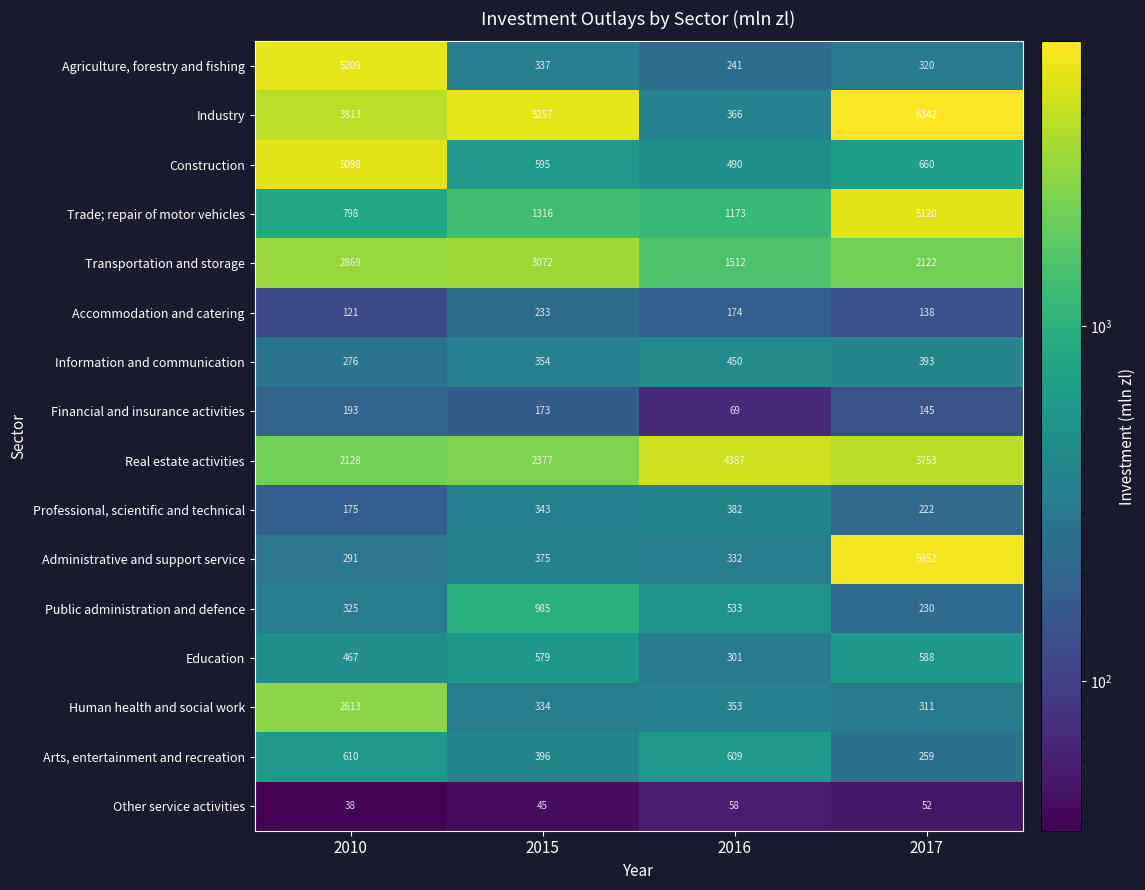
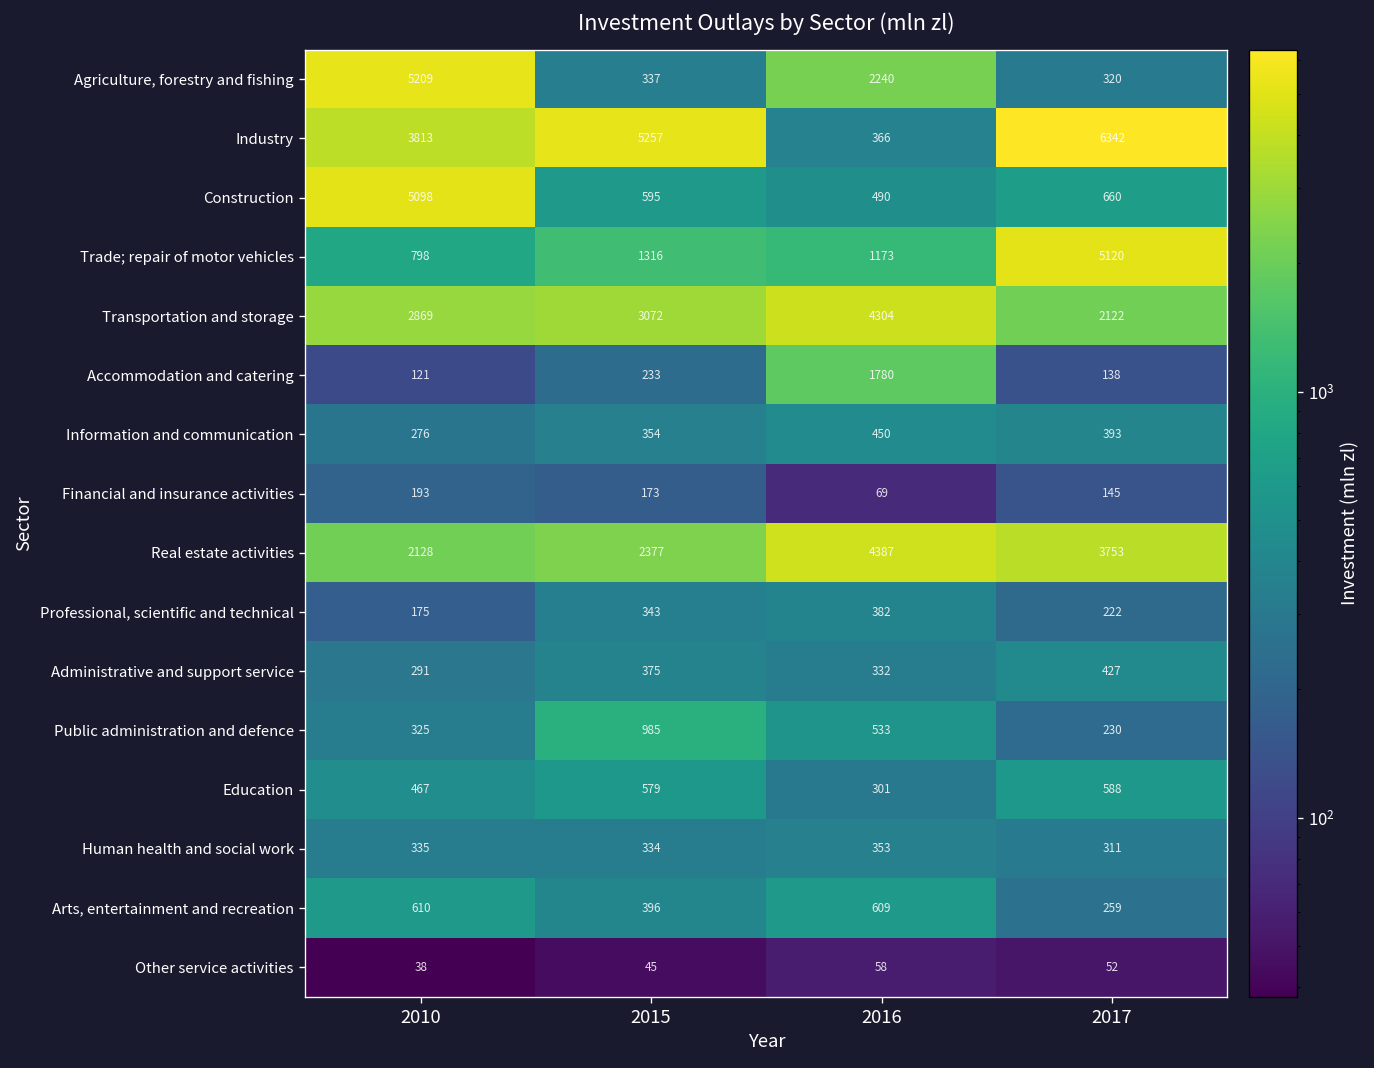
  {
    "Agriculture, forestry and fishing": {
      "2010": 5209,
      "2015": 337,
-     "2016": 241,
+     "2016": 2240,
      "2017": 320
    },
    "Industry": {
      "2010": 3813,
      "2015": 5257,
      "2016": 366,
      "2017": 6342
    },
    "Construction": {
      "2010": 5098,
      "2015": 595,
      "2016": 490,
      "2017": 660
    },
    "Trade; repair of motor vehicles": {
      "2010": 798,
      "2015": 1316,
      "2016": 1173,
      "2017": 5120
    },
    "Transportation and storage": {
      "2010": 2869,
      "2015": 3072,
-     "2016": 1512,
+     "2016": 4304,
      "2017": 2122
    },
    "Accommodation and catering": {
      "2010": 121,
      "2015": 233,
-     "2016": 174,
+     "2016": 1780,
      "2017": 138
    },
    "Information and communication": {
      "2010": 276,
      "2015": 354,
      "2016": 450,
      "2017": 393
    },
    "Financial and insurance activities": {
      "2010": 193,
      "2015": 173,
      "2016": 69,
      "2017": 145
    },
    "Real estate activities": {
      "2010": 2128,
      "2015": 2377,
      "2016": 4387,
      "2017": 3753
    },
    "Professional, scientific and technical": {
      "2010": 175,
      "2015": 343,
      "2016": 382,
      "2017": 222
    },
    "Administrative and support service": {
      "2010": 291,
      "2015": 375,
      "2016": 332,
-     "2017": 5952
+     "2017": 427
    },
    "Public administration and defence": {
      "2010": 325,
      "2015": 985,
      "2016": 533,
      "2017": 230
    },
    "Education": {
      "2010": 467,
      "2015": 579,
      "2016": 301,
      "2017": 588
    },
    "Human health and social work": {
-     "2010": 2613,
+     "2010": 335,
      "2015": 334,
      "2016": 353,
      "2017": 311
    },
    "Arts, entertainment and recreation": {
      "2010": 610,
      "2015": 396,
      "2016": 609,
      "2017": 259
    },
    "Other service activities": {
      "2010": 38,
      "2015": 45,
      "2016": 58,
      "2017": 52
    }
  }
